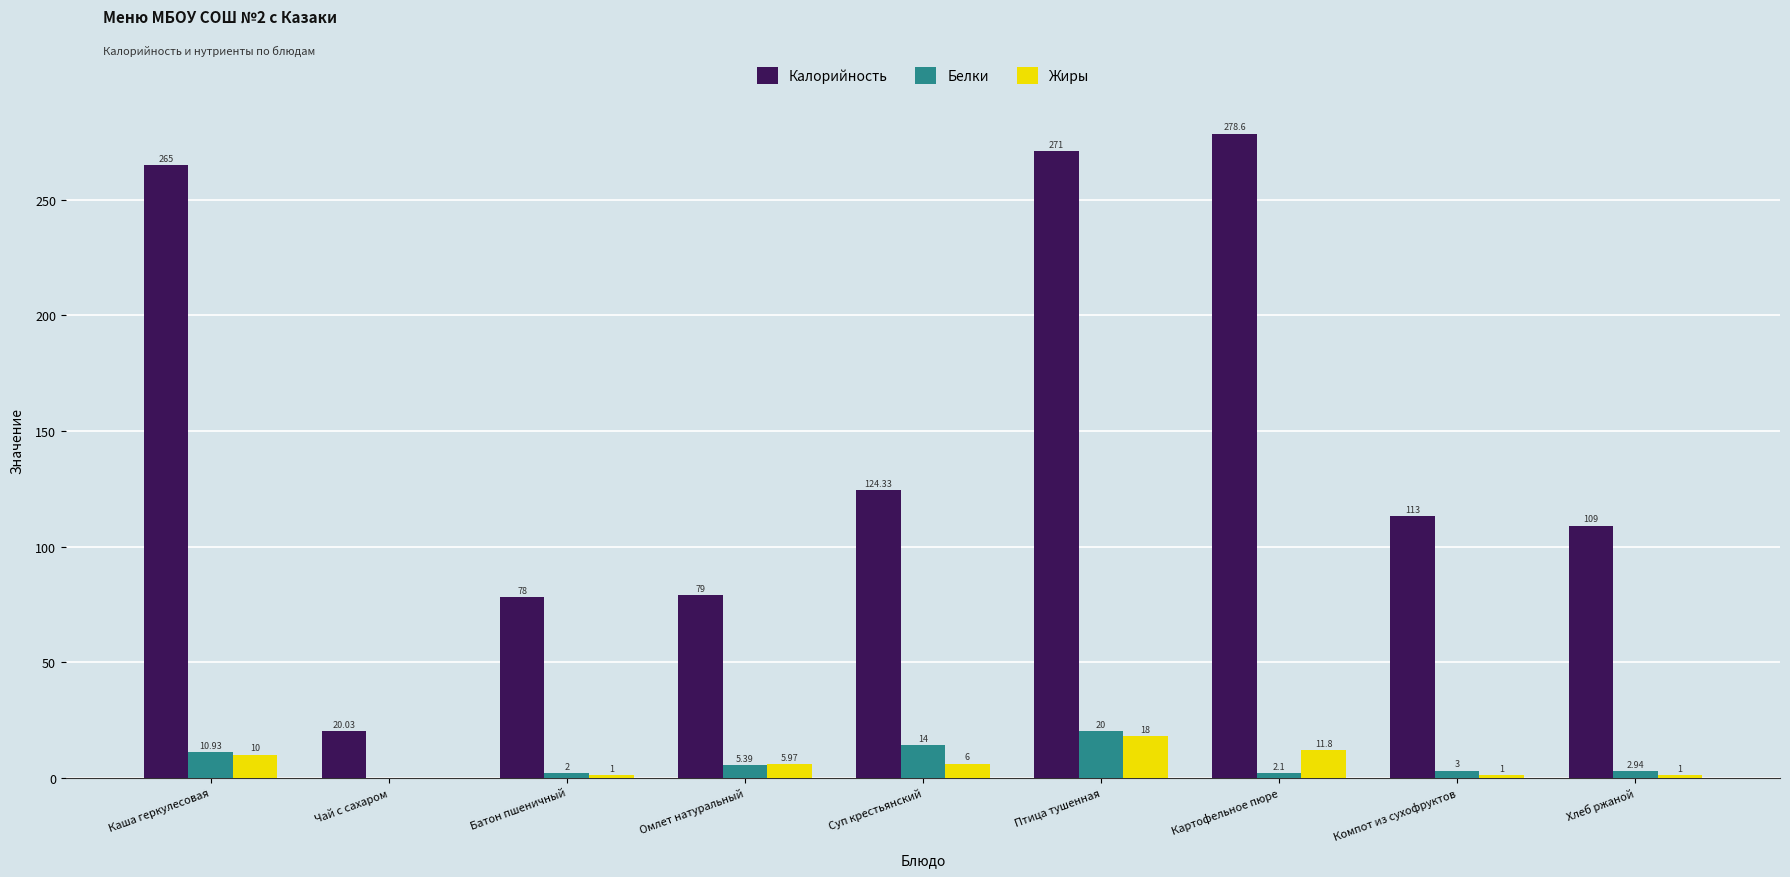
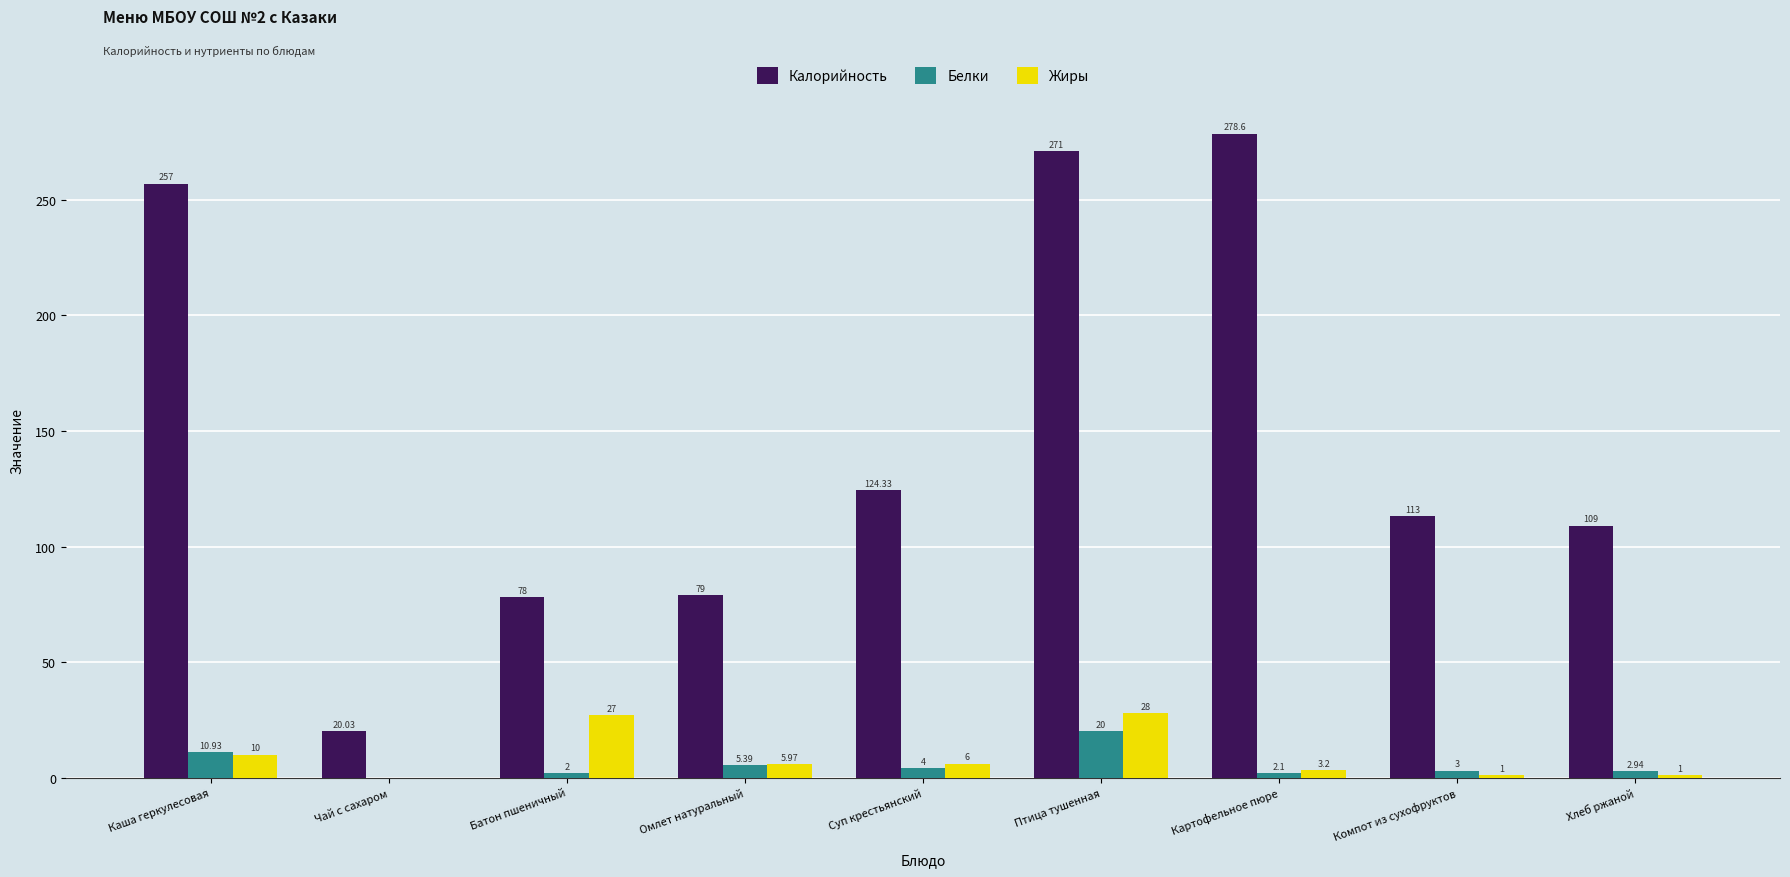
  {
    "Калорийность": {
-     "Каша геркулесовая": 265,
+     "Каша геркулесовая": 257,
      "Чай с сахаром": 20.03,
      "Батон пшеничный": 78,
      "Омлет натуральный": 79,
      "Суп крестьянский": 124.33,
      "Птица тушенная": 271,
      "Картофельное пюре": 278.6,
      "Компот из сухофруктов": 113,
      "Хлеб ржаной": 109
    },
    "Белки": {
      "Каша геркулесовая": 10.93,
      "Батон пшеничный": 2,
      "Омлет натуральный": 5.39,
-     "Суп крестьянский": 14,
+     "Суп крестьянский": 4,
      "Птица тушенная": 20,
      "Картофельное пюре": 2.1,
      "Компот из сухофруктов": 3,
      "Хлеб ржаной": 2.94
    },
    "Жиры": {
      "Каша геркулесовая": 10,
-     "Батон пшеничный": 1,
+     "Батон пшеничный": 27,
      "Омлет натуральный": 5.97,
      "Суп крестьянский": 6,
-     "Птица тушенная": 18,
-     "Картофельное пюре": 11.8,
+     "Птица тушенная": 28,
+     "Картофельное пюре": 3.2,
      "Компот из сухофруктов": 1,
      "Хлеб ржаной": 1
    }
  }
